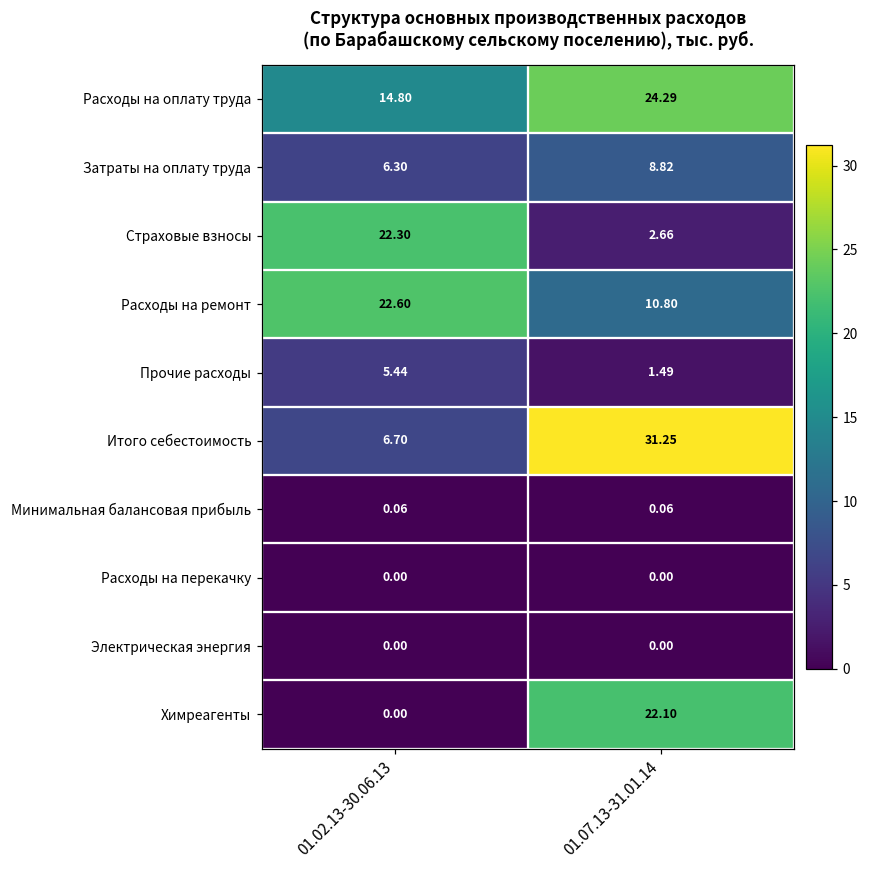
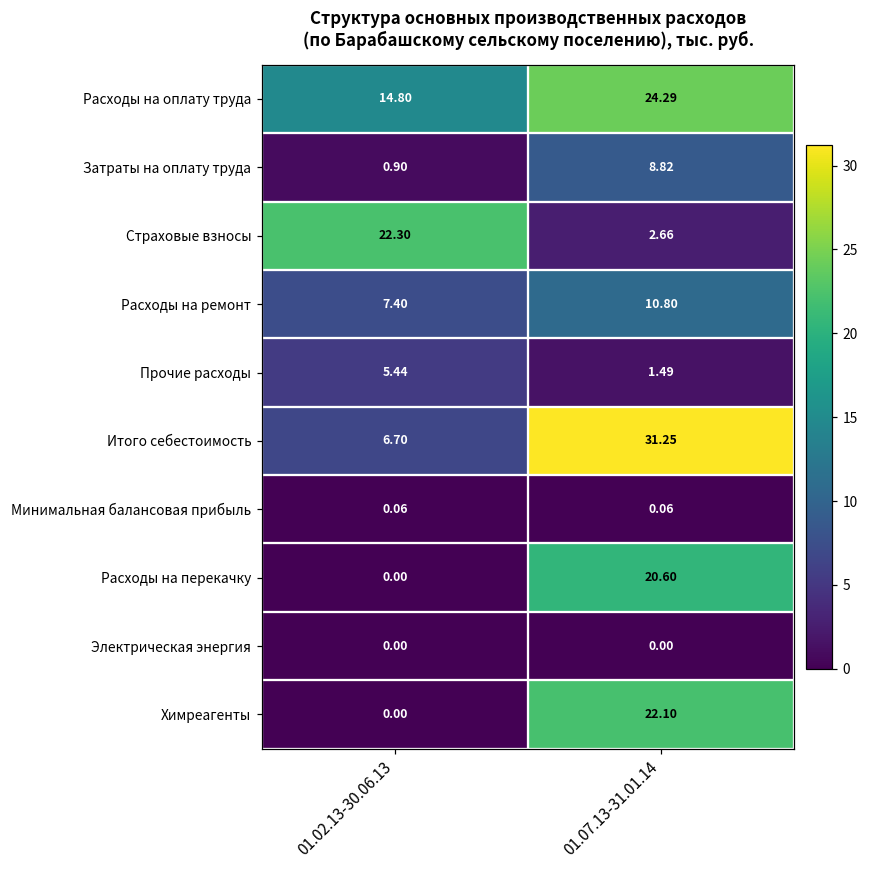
  {
    "Расходы на оплату труда": {
      "01.02.13-30.06.13": 14.80,
      "01.07.13-31.01.14": 24.29
    },
    "Затраты на оплату труда": {
-     "01.02.13-30.06.13": 6.30,
+     "01.02.13-30.06.13": 0.90,
      "01.07.13-31.01.14": 8.82
    },
    "Страховые взносы": {
      "01.02.13-30.06.13": 22.30,
      "01.07.13-31.01.14": 2.66
    },
    "Расходы на ремонт": {
-     "01.02.13-30.06.13": 22.60,
+     "01.02.13-30.06.13": 7.40,
      "01.07.13-31.01.14": 10.80
    },
    "Прочие расходы": {
      "01.02.13-30.06.13": 5.44,
      "01.07.13-31.01.14": 1.49
    },
    "Итого себестоимость": {
      "01.02.13-30.06.13": 6.70,
      "01.07.13-31.01.14": 31.25
    },
    "Минимальная балансовая прибыль": {
      "01.02.13-30.06.13": 0.06,
      "01.07.13-31.01.14": 0.06
    },
    "Расходы на перекачку": {
      "01.02.13-30.06.13": 0.00,
-     "01.07.13-31.01.14": 0.00
+     "01.07.13-31.01.14": 20.60
    },
    "Электрическая энергия": {
      "01.02.13-30.06.13": 0.00,
      "01.07.13-31.01.14": 0.00
    },
    "Химреагенты": {
      "01.02.13-30.06.13": 0.00,
      "01.07.13-31.01.14": 22.10
    }
  }
